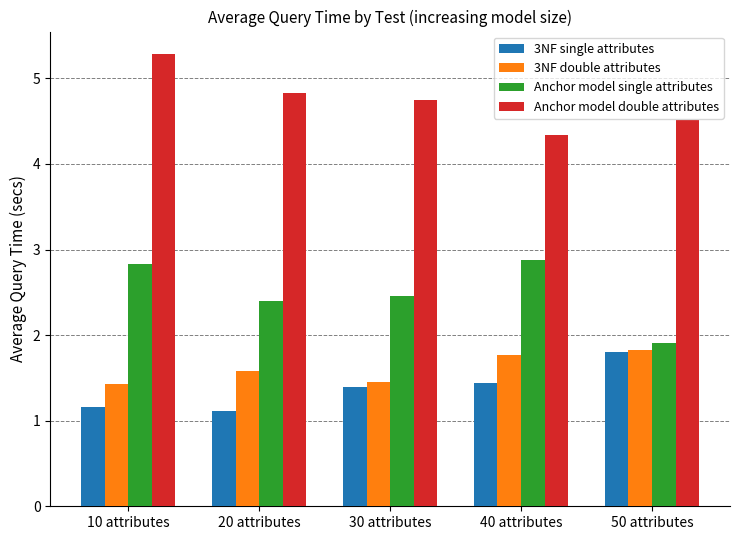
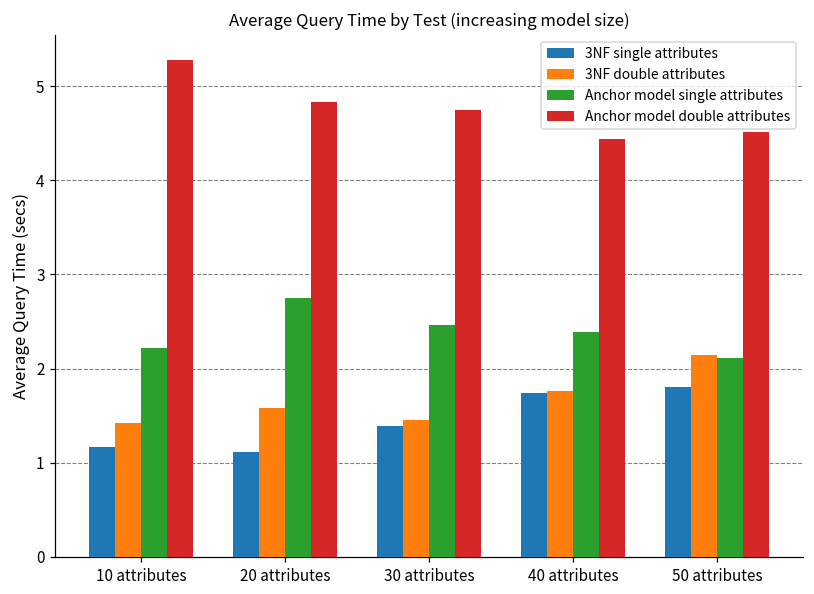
  {
    "3NF single attributes": {
      "10 attributes": 1.2,
      "20 attributes": 1.1,
      "30 attributes": 1.4,
-     "40 attributes": 1.4,
+     "40 attributes": 1.7,
      "50 attributes": 1.8
    },
    "3NF double attributes": {
      "10 attributes": 1.4,
      "20 attributes": 1.6,
      "30 attributes": 1.5,
      "40 attributes": 1.8,
-     "50 attributes": 1.8
+     "50 attributes": 2.1
    },
    "Anchor model single attributes": {
-     "10 attributes": 2.8,
-     "20 attributes": 2.4,
+     "10 attributes": 2.2,
+     "20 attributes": 2.7,
      "30 attributes": 2.5,
-     "40 attributes": 2.9,
-     "50 attributes": 1.9
+     "40 attributes": 2.4,
+     "50 attributes": 2.1
    },
    "Anchor model double attributes": {
      "10 attributes": 5.3,
      "20 attributes": 4.8,
      "30 attributes": 4.7,
-     "40 attributes": 4.3,
+     "40 attributes": 4.4,
      "50 attributes": 4.5
    }
  }
